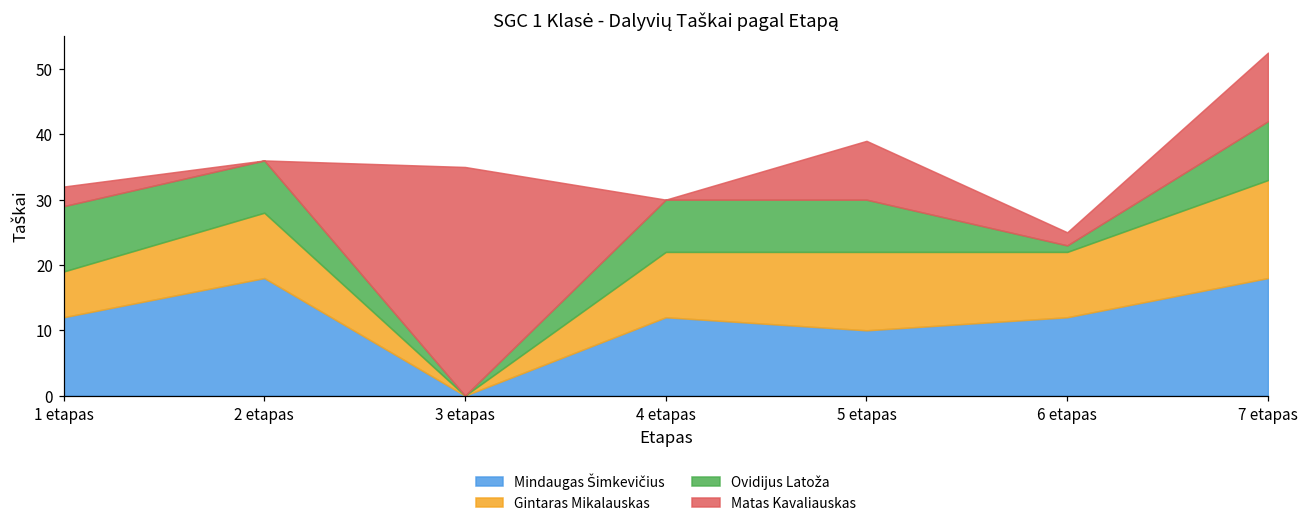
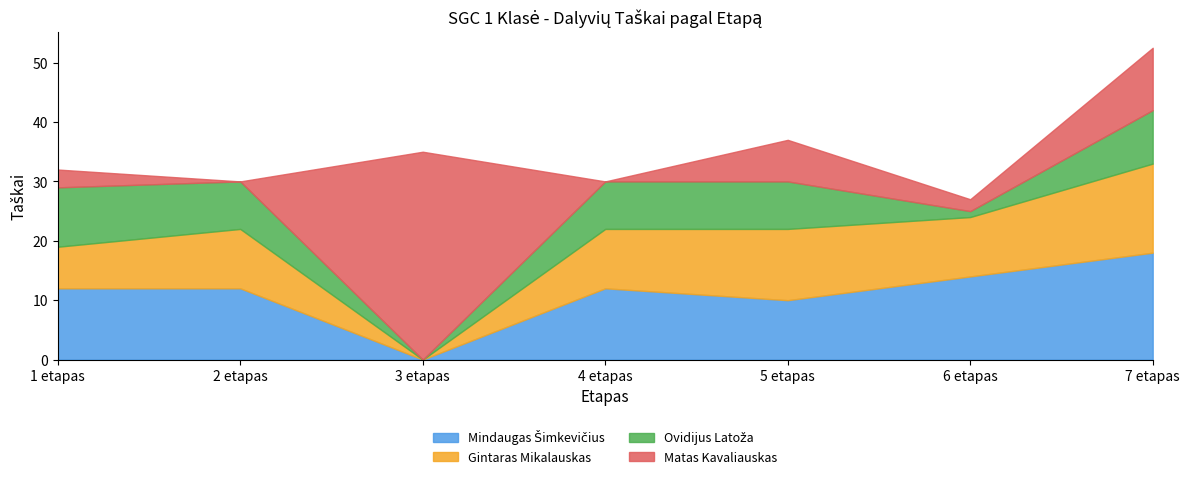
  {
    "Mindaugas Šimkevičius": {
      "1 etapas": 12,
-     "2 etapas": 18,
+     "2 etapas": 12,
      "4 etapas": 12,
      "5 etapas": 10,
-     "6 etapas": 12,
+     "6 etapas": 14,
      "7 etapas": 18
    },
    "Gintaras Mikalauskas": {
      "1 etapas": 7,
      "2 etapas": 10,
      "4 etapas": 10,
      "5 etapas": 12,
      "6 etapas": 10,
      "7 etapas": 15
    },
    "Ovidijus Latoža": {
      "1 etapas": 10,
      "5 etapas": 8,
      "6 etapas": 1,
      "7 etapas": 9
    },
    "Matas Kavaliauskas": {
      "1 etapas": 3,
      "3 etapas": 35,
-     "5 etapas": 9,
+     "5 etapas": 7,
      "6 etapas": 2,
      "7 etapas": 11
    }
  }
